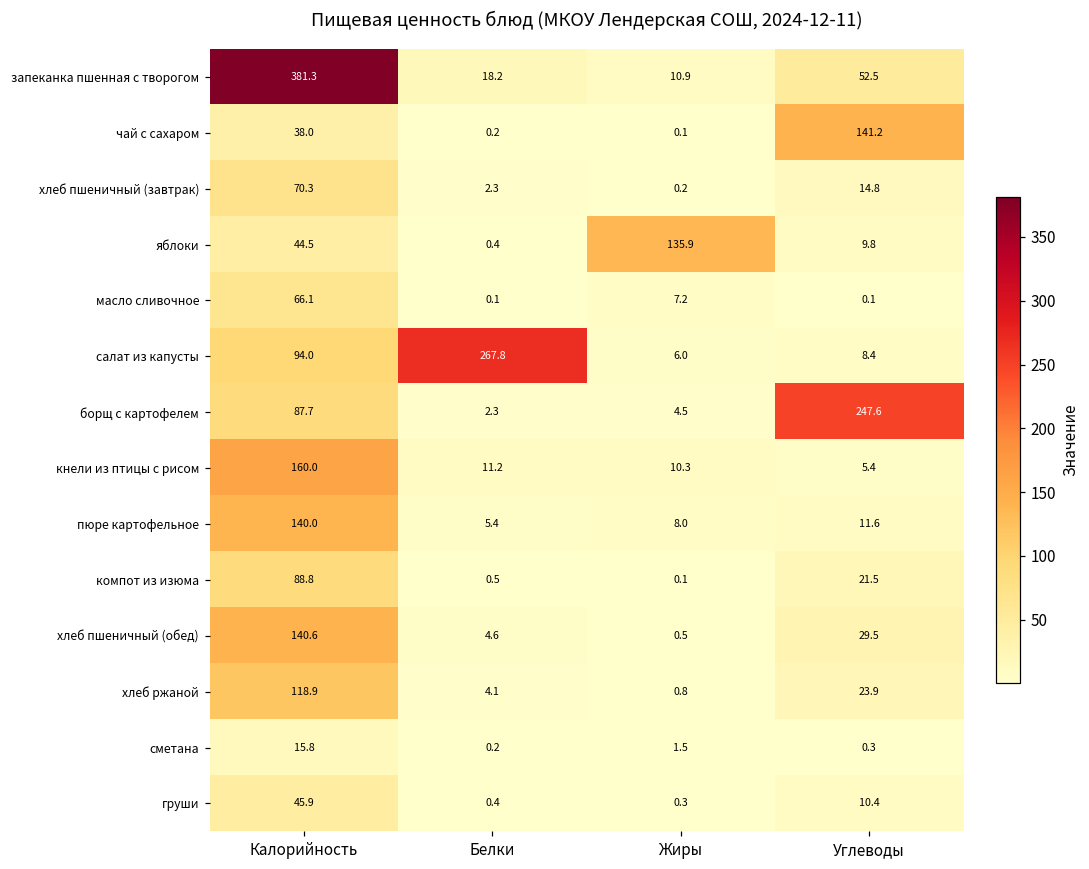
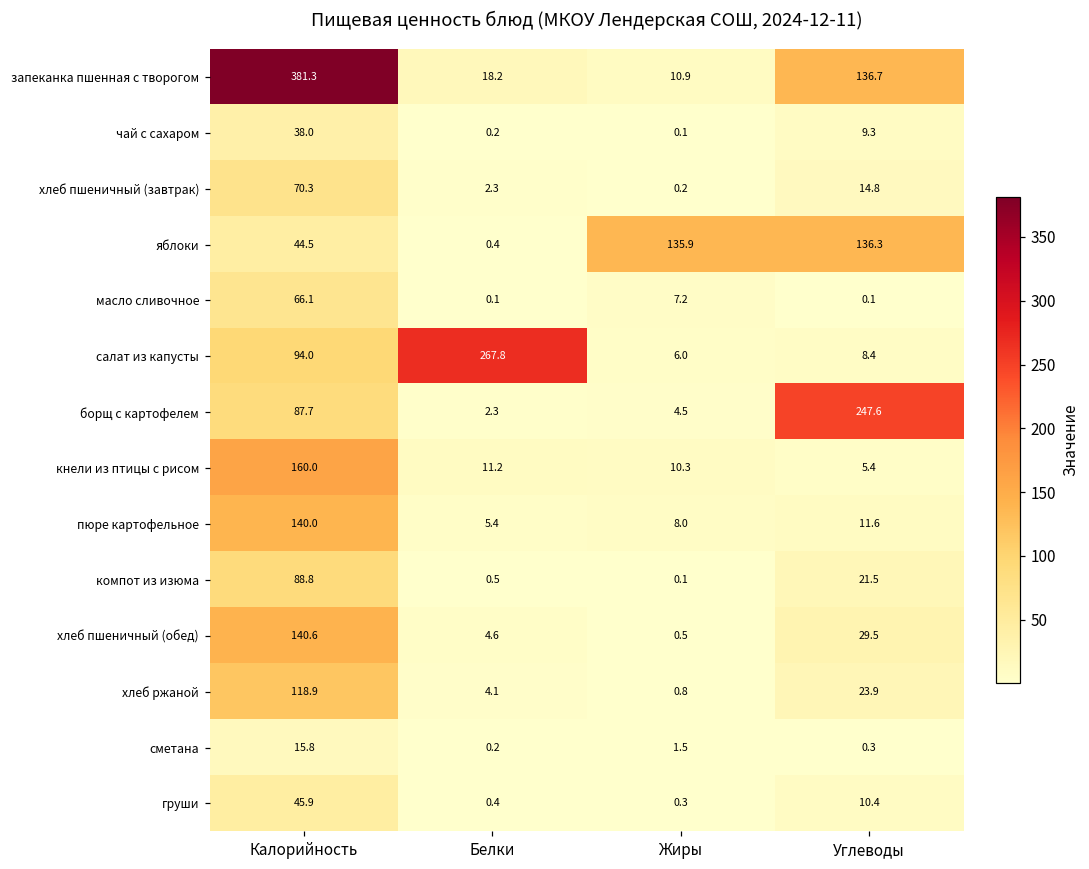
  {
    "запеканка пшенная с творогом": {
      "Калорийность": 381.3,
      "Белки": 18.2,
      "Жиры": 10.9,
-     "Углеводы": 52.5
+     "Углеводы": 136.7
    },
    "чай с сахаром": {
      "Калорийность": 38.0,
      "Белки": 0.2,
      "Жиры": 0.1,
-     "Углеводы": 141.2
+     "Углеводы": 9.3
    },
    "хлеб пшеничный (завтрак)": {
      "Калорийность": 70.3,
      "Белки": 2.3,
      "Жиры": 0.2,
      "Углеводы": 14.8
    },
    "яблоки": {
      "Калорийность": 44.5,
      "Белки": 0.4,
      "Жиры": 135.9,
-     "Углеводы": 9.8
+     "Углеводы": 136.3
    },
    "масло сливочное": {
      "Калорийность": 66.1,
      "Белки": 0.1,
      "Жиры": 7.2,
      "Углеводы": 0.1
    },
    "салат из капусты": {
      "Калорийность": 94.0,
      "Белки": 267.8,
      "Жиры": 6.0,
      "Углеводы": 8.4
    },
    "борщ с картофелем": {
      "Калорийность": 87.7,
      "Белки": 2.3,
      "Жиры": 4.5,
      "Углеводы": 247.6
    },
    "кнели из птицы с рисом": {
      "Калорийность": 160.0,
      "Белки": 11.2,
      "Жиры": 10.3,
      "Углеводы": 5.4
    },
    "пюре картофельное": {
      "Калорийность": 140.0,
      "Белки": 5.4,
      "Жиры": 8.0,
      "Углеводы": 11.6
    },
    "компот из изюма": {
      "Калорийность": 88.8,
      "Белки": 0.5,
      "Жиры": 0.1,
      "Углеводы": 21.5
    },
    "хлеб пшеничный (обед)": {
      "Калорийность": 140.6,
      "Белки": 4.6,
      "Жиры": 0.5,
      "Углеводы": 29.5
    },
    "хлеб ржаной": {
      "Калорийность": 118.9,
      "Белки": 4.1,
      "Жиры": 0.8,
      "Углеводы": 23.9
    },
    "сметана": {
      "Калорийность": 15.8,
      "Белки": 0.2,
      "Жиры": 1.5,
      "Углеводы": 0.3
    },
    "груши": {
      "Калорийность": 45.9,
      "Белки": 0.4,
      "Жиры": 0.3,
      "Углеводы": 10.4
    }
  }
